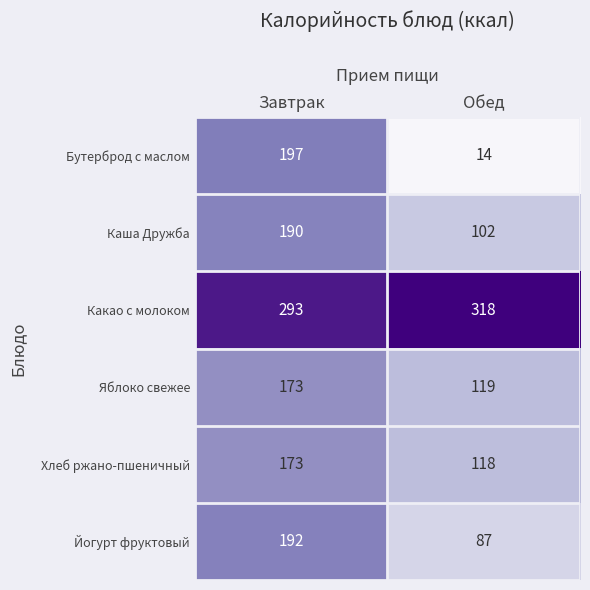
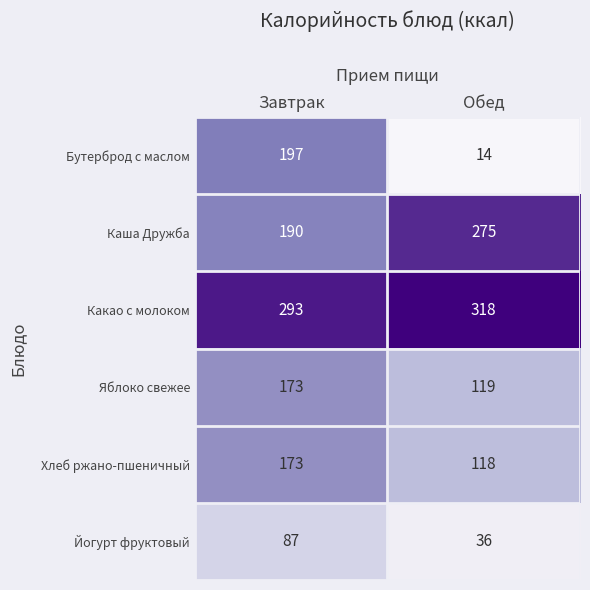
  {
    "Бутерброд с маслом": {
      "Завтрак": 197,
      "Обед": 14
    },
    "Каша Дружба": {
      "Завтрак": 190,
-     "Обед": 102
+     "Обед": 275
    },
    "Какао с молоком": {
      "Завтрак": 293,
      "Обед": 318
    },
    "Яблоко свежее": {
      "Завтрак": 173,
      "Обед": 119
    },
    "Хлеб ржано-пшеничный": {
      "Завтрак": 173,
      "Обед": 118
    },
    "Йогурт фруктовый": {
-     "Завтрак": 192,
-     "Обед": 87
+     "Завтрак": 87,
+     "Обед": 36
    }
  }
